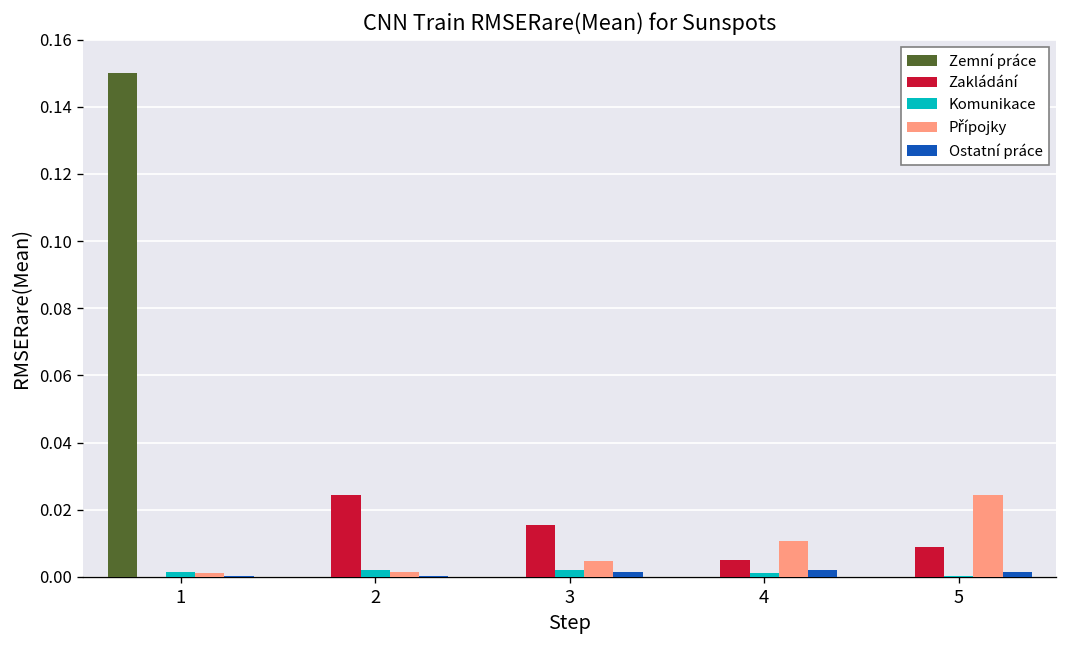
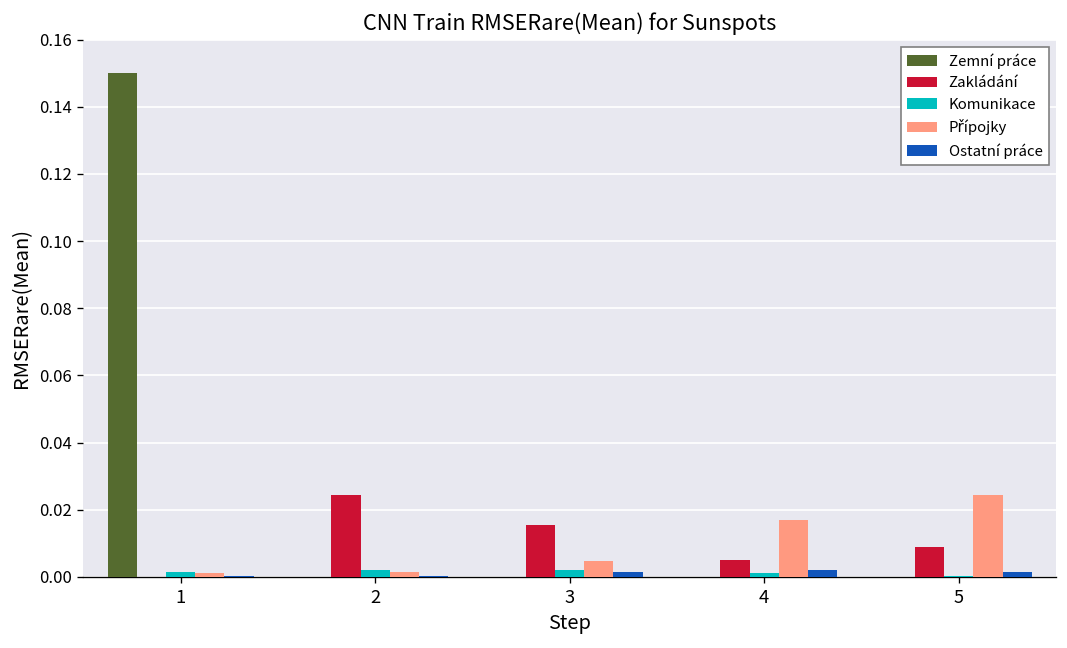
  {
    "Zemní práce": {
      "1": 0.150,
      "2": 0.000,
      "3": 0.000,
      "4": 0.000,
      "5": 0.000
    },
    "Zakládání": {
      "1": 0.000,
      "2": 0.025,
      "3": 0.016,
      "4": 0.005,
      "5": 0.009
    },
    "Komunikace": {
      "1": 0.001,
      "2": 0.002,
      "3": 0.002,
      "4": 0.001
    },
    "Přípojky": {
      "1": 0.001,
      "2": 0.001,
      "3": 0.005,
-     "4": 0.011,
+     "4": 0.017,
      "5": 0.025
    },
    "Ostatní práce": {
      "3": 0.001,
      "4": 0.002,
      "5": 0.001
    }
  }
